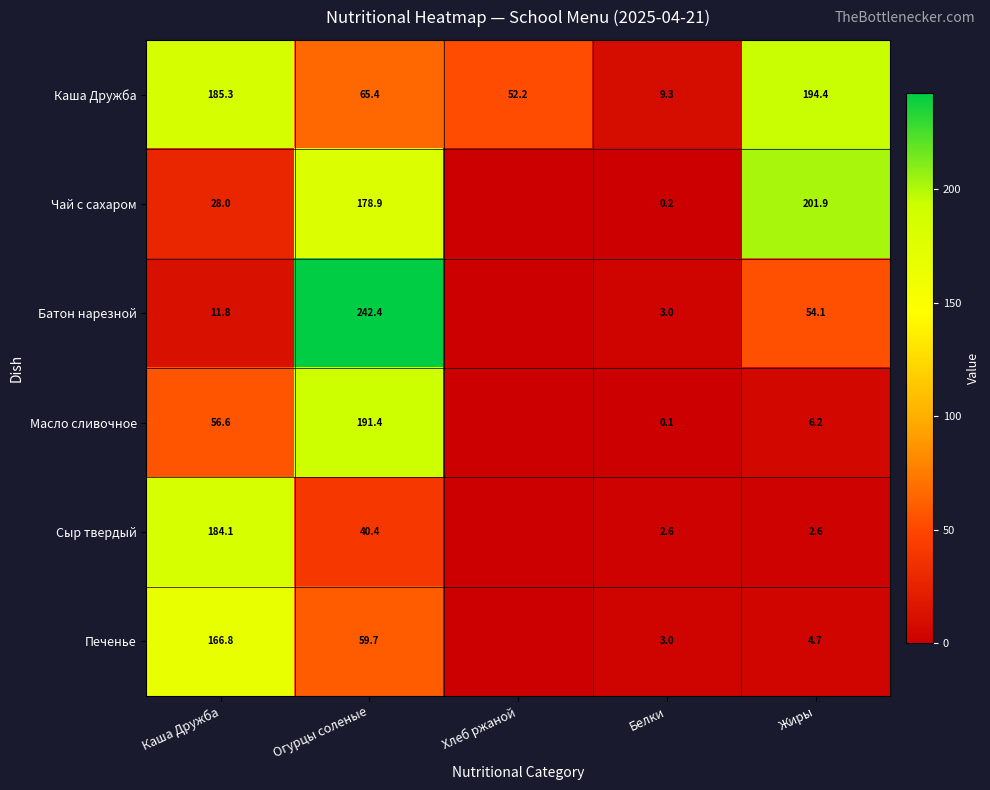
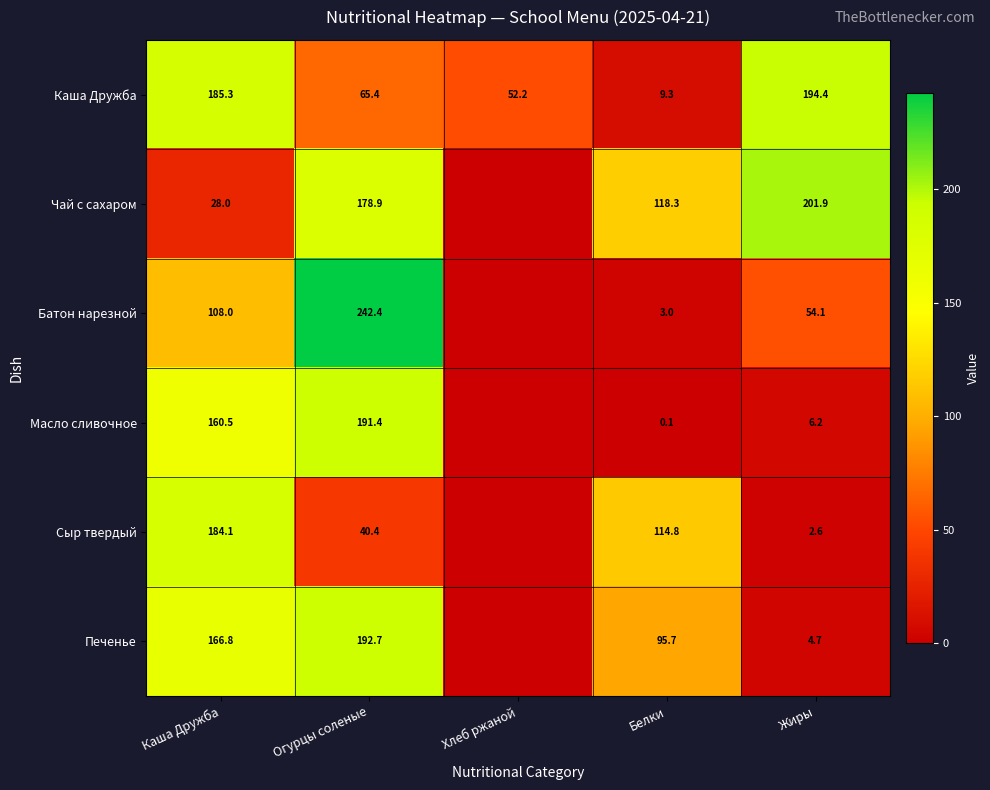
  {
    "Каша Дружба": {
      "Каша Дружба": 185.3,
      "Огурцы соленые": 65.4,
      "Хлеб ржаной": 52.2,
      "Белки": 9.3,
      "Жиры": 194.4
    },
    "Чай с сахаром": {
      "Каша Дружба": 28.0,
      "Огурцы соленые": 178.9,
-     "Белки": 0.2,
+     "Белки": 118.3,
      "Жиры": 201.9
    },
    "Батон нарезной": {
-     "Каша Дружба": 11.8,
+     "Каша Дружба": 108.0,
      "Огурцы соленые": 242.4,
      "Белки": 3.0,
      "Жиры": 54.1
    },
    "Масло сливочное": {
-     "Каша Дружба": 56.6,
+     "Каша Дружба": 160.5,
      "Огурцы соленые": 191.4,
      "Белки": 0.1,
      "Жиры": 6.2
    },
    "Сыр твердый": {
      "Каша Дружба": 184.1,
      "Огурцы соленые": 40.4,
-     "Белки": 2.6,
+     "Белки": 114.8,
      "Жиры": 2.6
    },
    "Печенье": {
      "Каша Дружба": 166.8,
-     "Огурцы соленые": 59.7,
-     "Белки": 3.0,
+     "Огурцы соленые": 192.7,
+     "Белки": 95.7,
      "Жиры": 4.7
    }
  }
